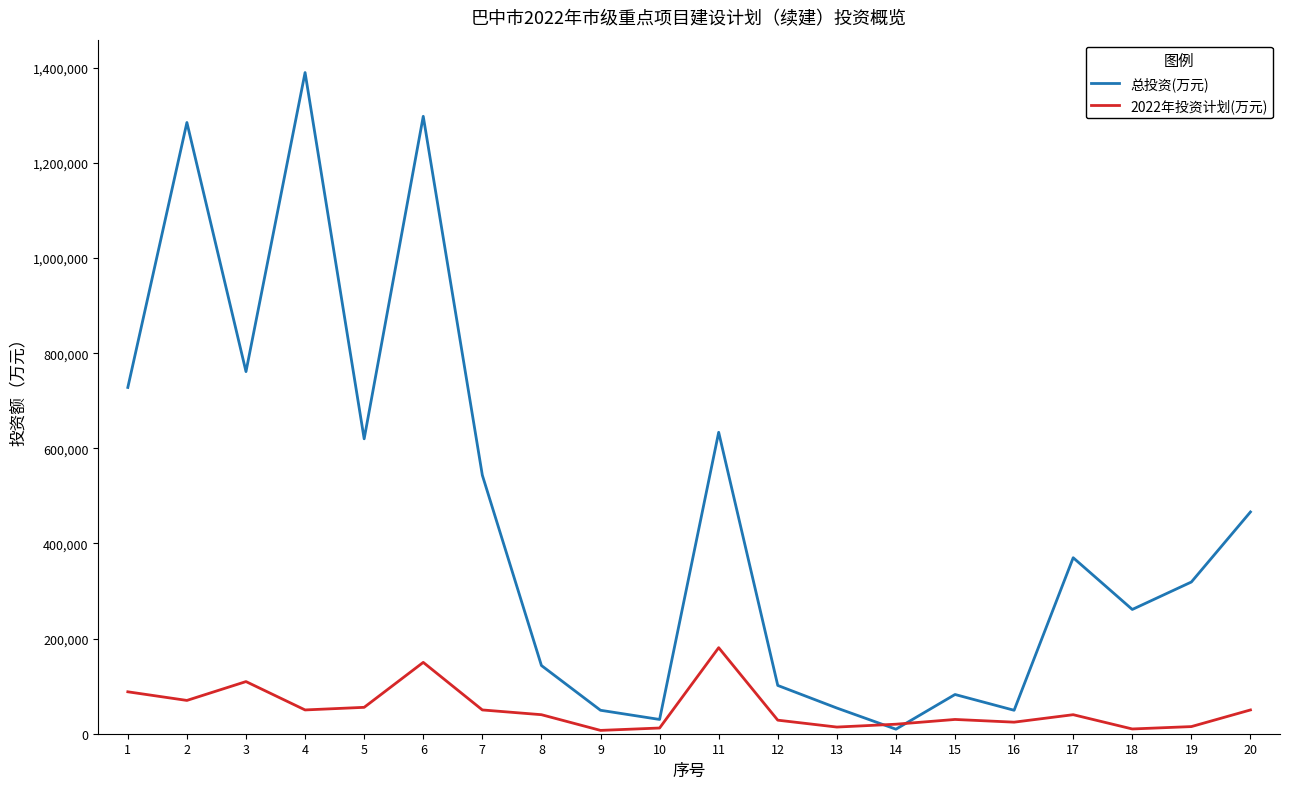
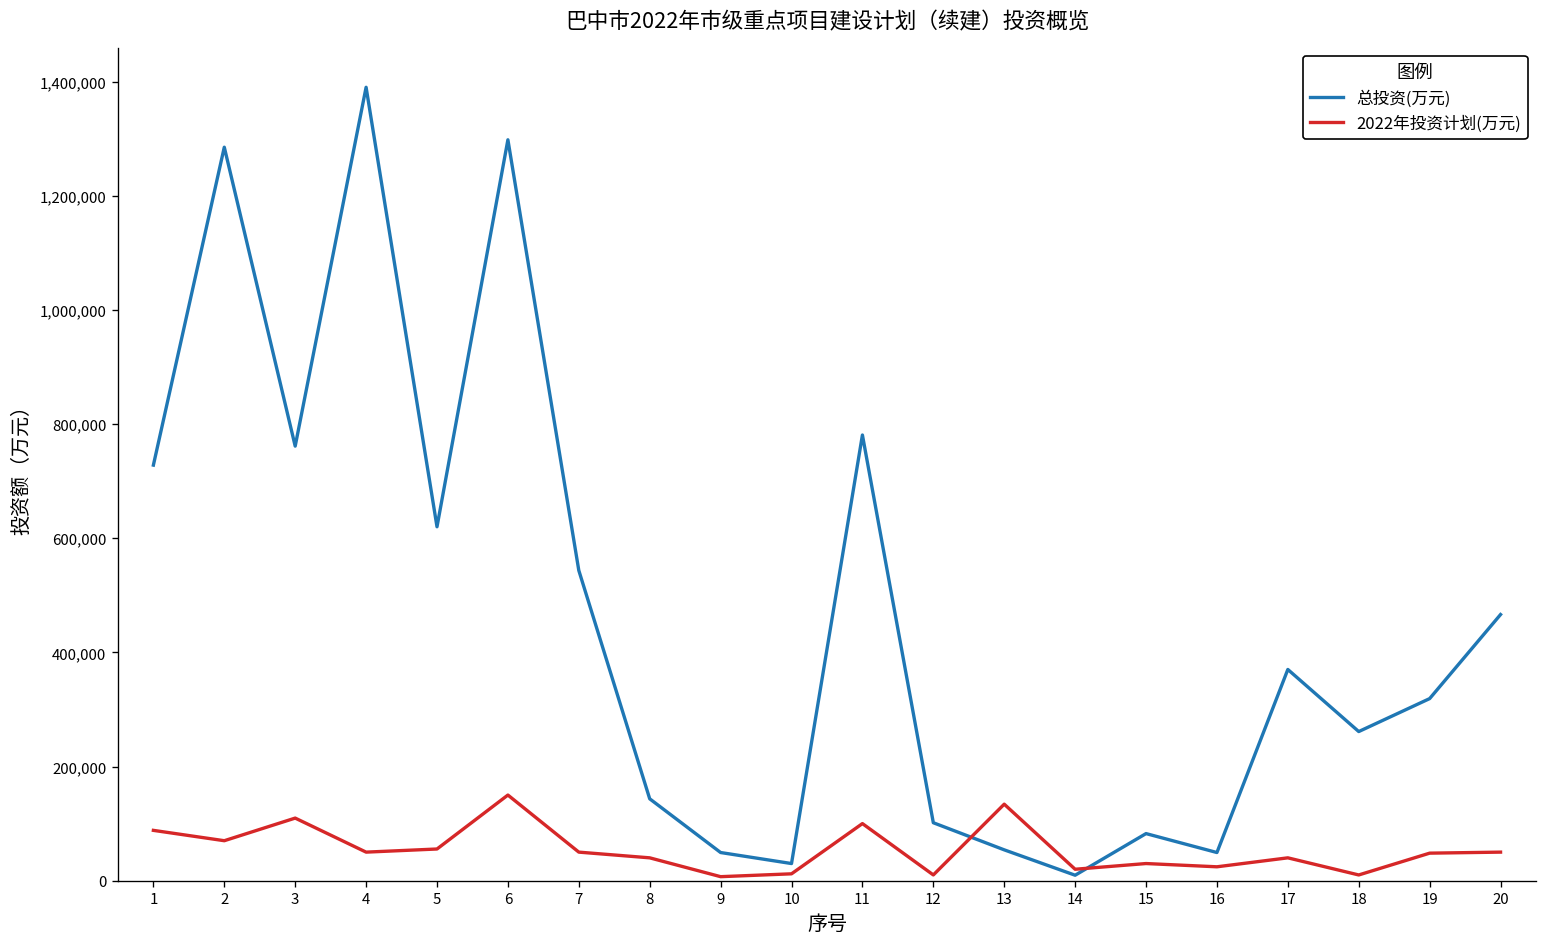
  {
    "总投资(万元)": {
      "1": "730,000",
      "2": "1,290,000",
      "3": "760,000",
      "4": "1,390,000",
      "5": "620,000",
      "6": "1,300,000",
      "7": "540,000",
      "8": "140,000",
      "9": "50,000",
      "10": "30,000",
-     "11": "630,000",
+     "11": "780,000",
      "12": "100,000",
      "13": "50,000",
      "14": "10,000",
      "15": "80,000",
      "16": "50,000",
      "17": "370,000",
      "18": "260,000",
      "19": "320,000",
      "20": "470,000"
    },
    "2022年投资计划(万元)": {
      "1": "90,000",
      "2": "70,000",
      "3": "110,000",
      "4": "50,000",
      "5": "60,000",
      "6": "150,000",
      "7": "50,000",
      "8": "40,000",
      "9": "10,000",
      "10": "10,000",
-     "11": "180,000",
-     "12": "30,000",
-     "13": "10,000",
+     "11": "100,000",
+     "12": "10,000",
+     "13": "130,000",
      "14": "20,000",
      "15": "30,000",
      "16": "20,000",
      "17": "40,000",
      "18": "10,000",
-     "19": "20,000",
+     "19": "50,000",
      "20": "50,000"
    }
  }
